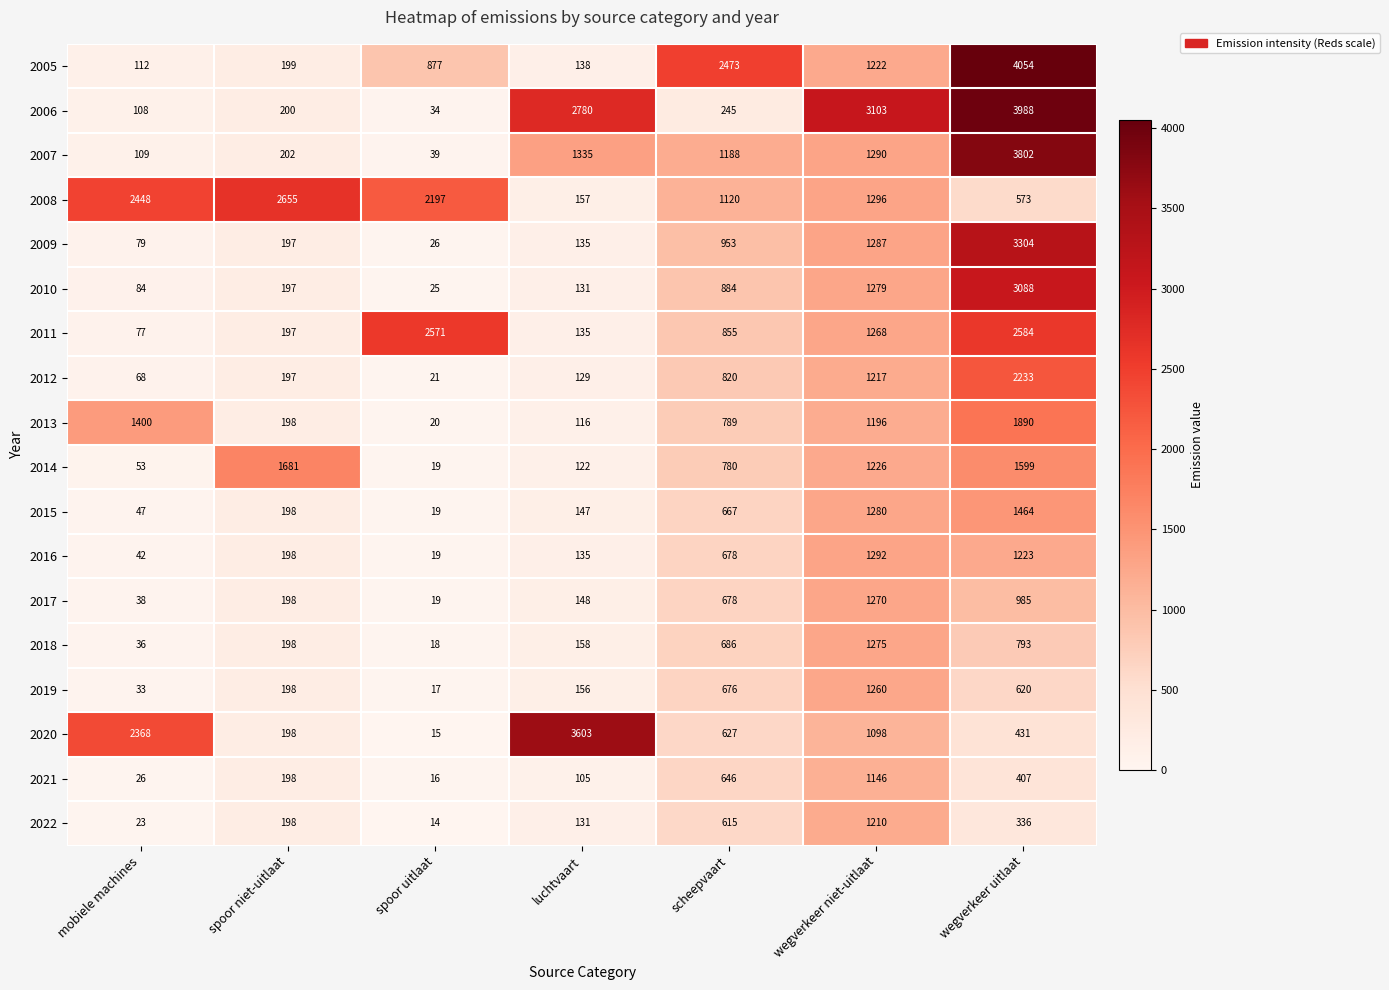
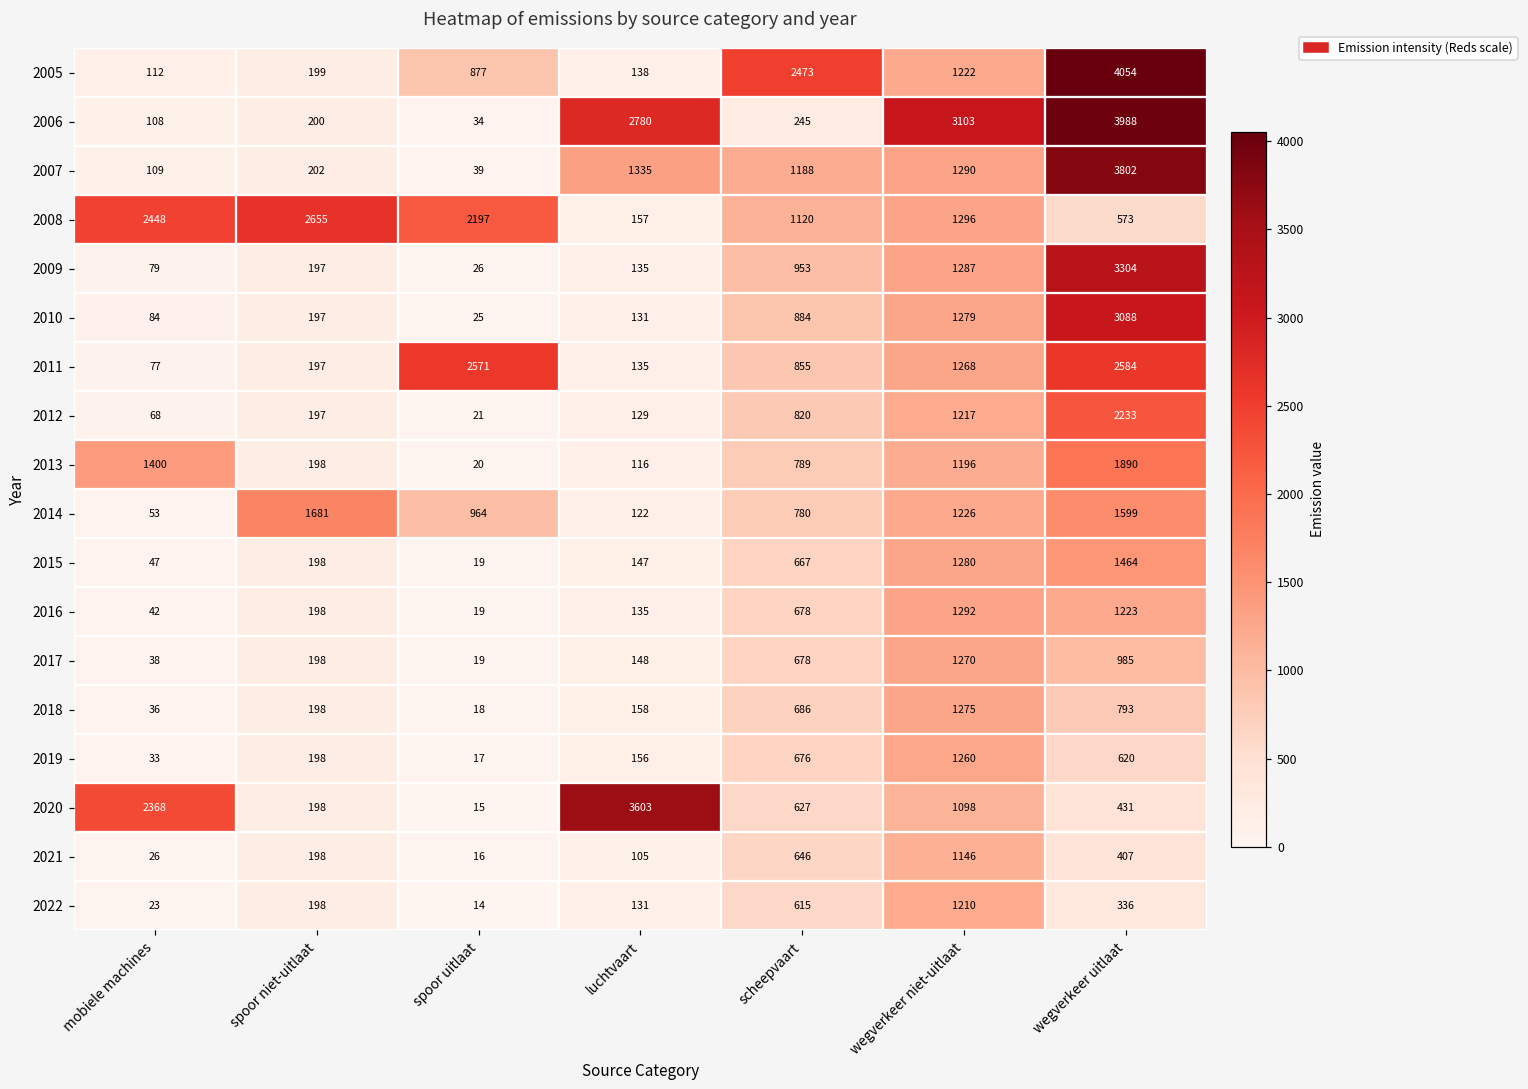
  {
    "2005": {
      "mobiele machines": 112,
      "spoor niet-uitlaat": 199,
      "spoor uitlaat": 877,
      "luchtvaart": 138,
      "scheepvaart": 2473,
      "wegverkeer niet-uitlaat": 1222,
      "wegverkeer uitlaat": 4054
    },
    "2006": {
      "mobiele machines": 108,
      "spoor niet-uitlaat": 200,
      "spoor uitlaat": 34,
      "luchtvaart": 2780,
      "scheepvaart": 245,
      "wegverkeer niet-uitlaat": 3103,
      "wegverkeer uitlaat": 3988
    },
    "2007": {
      "mobiele machines": 109,
      "spoor niet-uitlaat": 202,
      "spoor uitlaat": 39,
      "luchtvaart": 1335,
      "scheepvaart": 1188,
      "wegverkeer niet-uitlaat": 1290,
      "wegverkeer uitlaat": 3802
    },
    "2008": {
      "mobiele machines": 2448,
      "spoor niet-uitlaat": 2655,
      "spoor uitlaat": 2197,
      "luchtvaart": 157,
      "scheepvaart": 1120,
      "wegverkeer niet-uitlaat": 1296,
      "wegverkeer uitlaat": 573
    },
    "2009": {
      "mobiele machines": 79,
      "spoor niet-uitlaat": 197,
      "spoor uitlaat": 26,
      "luchtvaart": 135,
      "scheepvaart": 953,
      "wegverkeer niet-uitlaat": 1287,
      "wegverkeer uitlaat": 3304
    },
    "2010": {
      "mobiele machines": 84,
      "spoor niet-uitlaat": 197,
      "spoor uitlaat": 25,
      "luchtvaart": 131,
      "scheepvaart": 884,
      "wegverkeer niet-uitlaat": 1279,
      "wegverkeer uitlaat": 3088
    },
    "2011": {
      "mobiele machines": 77,
      "spoor niet-uitlaat": 197,
      "spoor uitlaat": 2571,
      "luchtvaart": 135,
      "scheepvaart": 855,
      "wegverkeer niet-uitlaat": 1268,
      "wegverkeer uitlaat": 2584
    },
    "2012": {
      "mobiele machines": 68,
      "spoor niet-uitlaat": 197,
      "spoor uitlaat": 21,
      "luchtvaart": 129,
      "scheepvaart": 820,
      "wegverkeer niet-uitlaat": 1217,
      "wegverkeer uitlaat": 2233
    },
    "2013": {
      "mobiele machines": 1400,
      "spoor niet-uitlaat": 198,
      "spoor uitlaat": 20,
      "luchtvaart": 116,
      "scheepvaart": 789,
      "wegverkeer niet-uitlaat": 1196,
      "wegverkeer uitlaat": 1890
    },
    "2014": {
      "mobiele machines": 53,
      "spoor niet-uitlaat": 1681,
-     "spoor uitlaat": 19,
+     "spoor uitlaat": 964,
      "luchtvaart": 122,
      "scheepvaart": 780,
      "wegverkeer niet-uitlaat": 1226,
      "wegverkeer uitlaat": 1599
    },
    "2015": {
      "mobiele machines": 47,
      "spoor niet-uitlaat": 198,
      "spoor uitlaat": 19,
      "luchtvaart": 147,
      "scheepvaart": 667,
      "wegverkeer niet-uitlaat": 1280,
      "wegverkeer uitlaat": 1464
    },
    "2016": {
      "mobiele machines": 42,
      "spoor niet-uitlaat": 198,
      "spoor uitlaat": 19,
      "luchtvaart": 135,
      "scheepvaart": 678,
      "wegverkeer niet-uitlaat": 1292,
      "wegverkeer uitlaat": 1223
    },
    "2017": {
      "mobiele machines": 38,
      "spoor niet-uitlaat": 198,
      "spoor uitlaat": 19,
      "luchtvaart": 148,
      "scheepvaart": 678,
      "wegverkeer niet-uitlaat": 1270,
      "wegverkeer uitlaat": 985
    },
    "2018": {
      "mobiele machines": 36,
      "spoor niet-uitlaat": 198,
      "spoor uitlaat": 18,
      "luchtvaart": 158,
      "scheepvaart": 686,
      "wegverkeer niet-uitlaat": 1275,
      "wegverkeer uitlaat": 793
    },
    "2019": {
      "mobiele machines": 33,
      "spoor niet-uitlaat": 198,
      "spoor uitlaat": 17,
      "luchtvaart": 156,
      "scheepvaart": 676,
      "wegverkeer niet-uitlaat": 1260,
      "wegverkeer uitlaat": 620
    },
    "2020": {
      "mobiele machines": 2368,
      "spoor niet-uitlaat": 198,
      "spoor uitlaat": 15,
      "luchtvaart": 3603,
      "scheepvaart": 627,
      "wegverkeer niet-uitlaat": 1098,
      "wegverkeer uitlaat": 431
    },
    "2021": {
      "mobiele machines": 26,
      "spoor niet-uitlaat": 198,
      "spoor uitlaat": 16,
      "luchtvaart": 105,
      "scheepvaart": 646,
      "wegverkeer niet-uitlaat": 1146,
      "wegverkeer uitlaat": 407
    },
    "2022": {
      "mobiele machines": 23,
      "spoor niet-uitlaat": 198,
      "spoor uitlaat": 14,
      "luchtvaart": 131,
      "scheepvaart": 615,
      "wegverkeer niet-uitlaat": 1210,
      "wegverkeer uitlaat": 336
    }
  }
